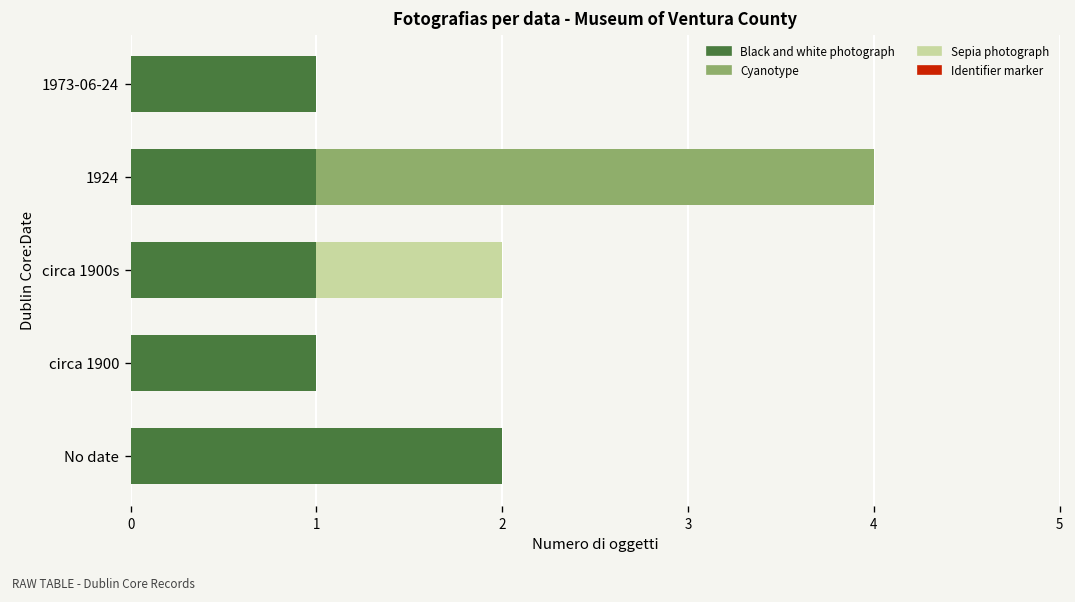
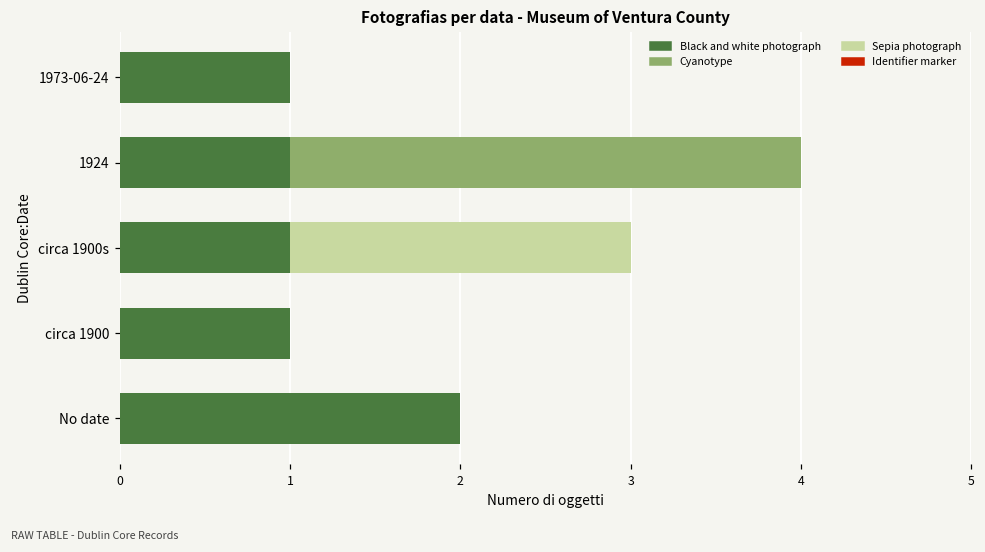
  {
    "Black and white photograph": {
      "1973-06-24": 1,
      "1924": 1,
      "circa 1900s": 1,
      "circa 1900": 1,
      "No date": 2
    },
    "Cyanotype": {
      "1973-06-24": 0,
      "1924": 3,
      "circa 1900s": 0,
      "circa 1900": 0,
      "No date": 0
    },
    "Sepia photograph": {
      "1973-06-24": 0,
      "1924": 0,
-     "circa 1900s": 1,
+     "circa 1900s": 2,
      "circa 1900": 0,
      "No date": 0
    }
  }
